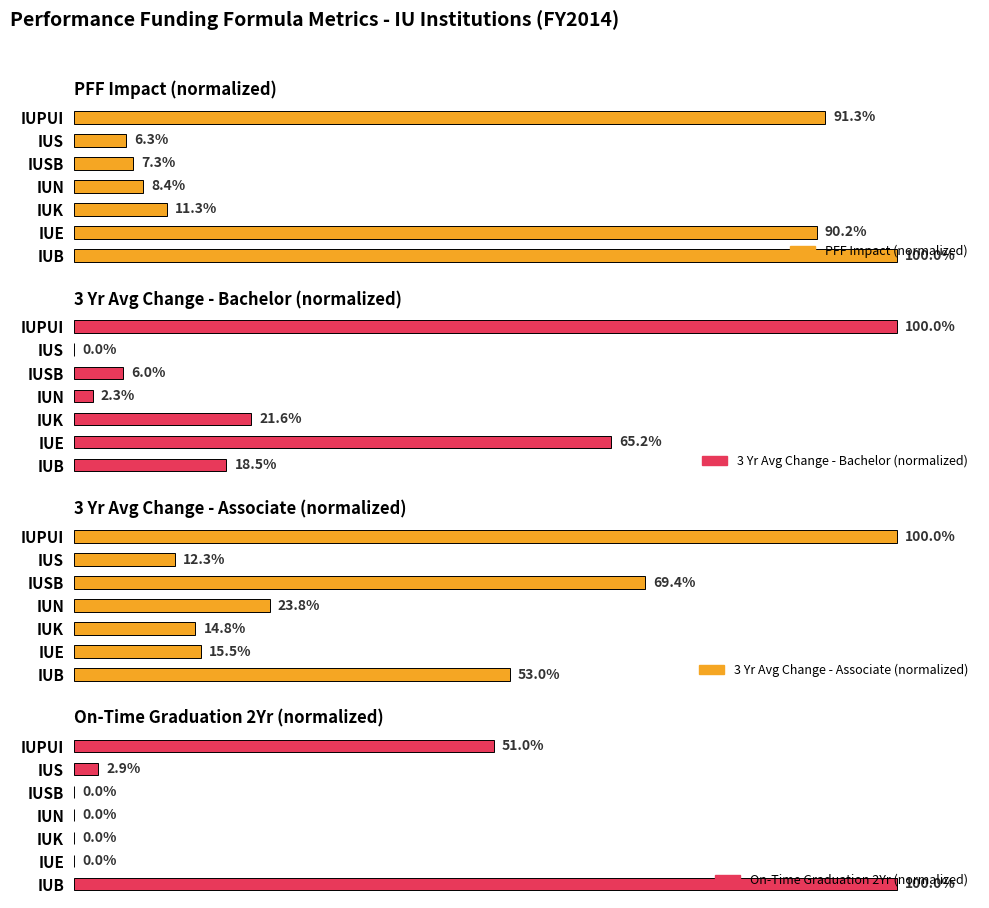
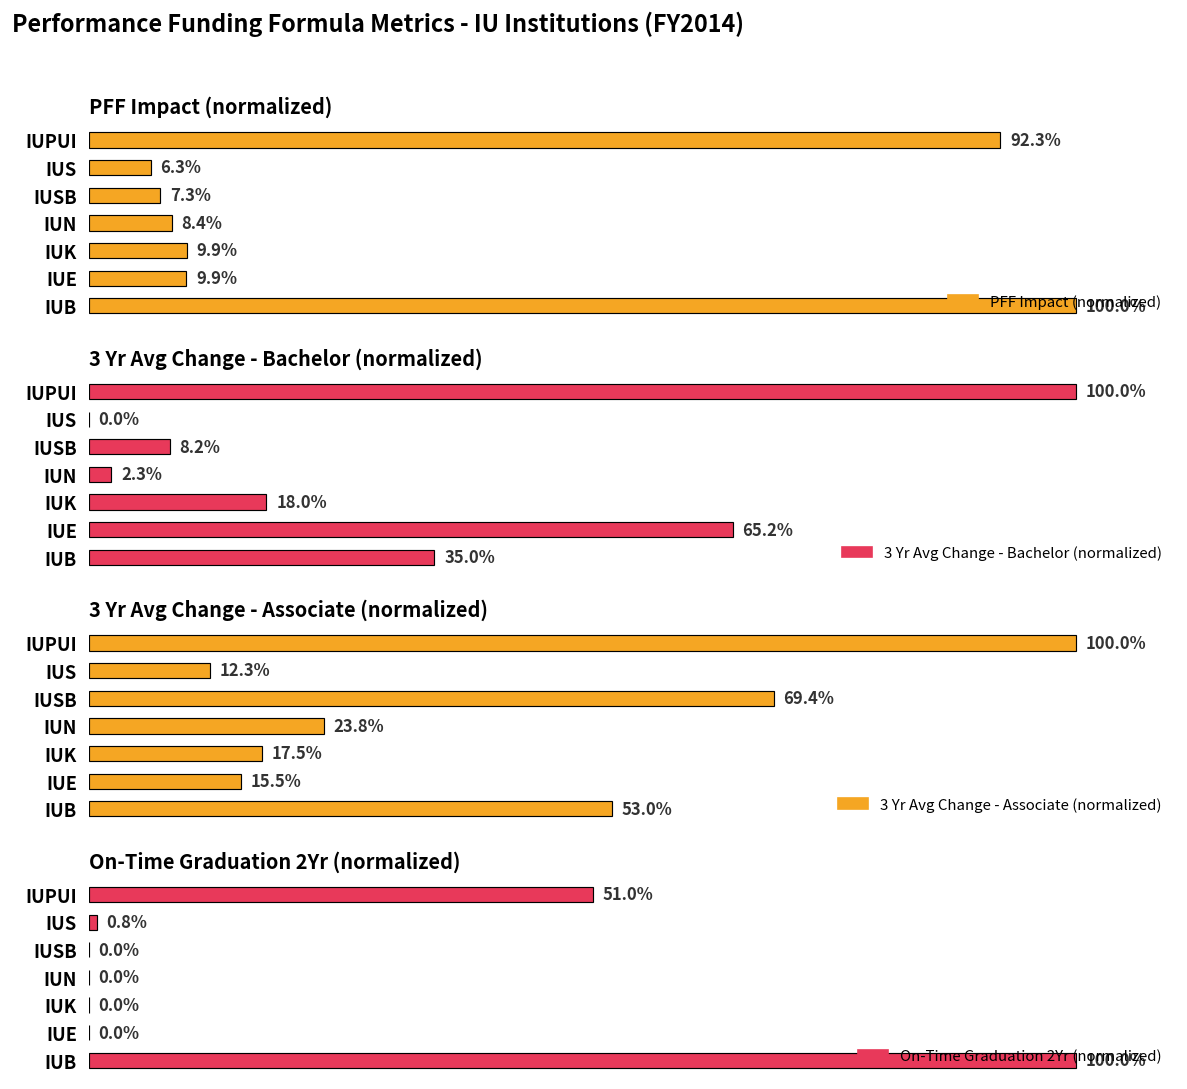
  {
    "PFF Impact (normalized)": {
-     "IUPUI": "91.3%",
+     "IUPUI": "92.3%",
      "IUS": "6.3%",
      "IUSB": "7.3%",
      "IUN": "8.4%",
-     "IUK": "11.3%",
-     "IUE": "90.2%",
+     "IUK": "9.9%",
+     "IUE": "9.9%",
      "IUB": "100.0%"
    },
    "3 Yr Avg Change - Bachelor (normalized)": {
      "IUPUI": "100.0%",
      "IUS": "0.0%",
-     "IUSB": "6.0%",
+     "IUSB": "8.2%",
      "IUN": "2.3%",
-     "IUK": "21.6%",
+     "IUK": "18.0%",
      "IUE": "65.2%",
-     "IUB": "18.5%"
+     "IUB": "35.0%"
    },
    "3 Yr Avg Change - Associate (normalized)": {
      "IUPUI": "100.0%",
      "IUS": "12.3%",
      "IUSB": "69.4%",
      "IUN": "23.8%",
-     "IUK": "14.8%",
+     "IUK": "17.5%",
      "IUE": "15.5%",
      "IUB": "53.0%"
    },
    "On-Time Graduation 2Yr (normalized)": {
      "IUPUI": "51.0%",
-     "IUS": "2.9%",
+     "IUS": "0.8%",
      "IUSB": "0.0%",
      "IUN": "0.0%",
      "IUK": "0.0%",
      "IUE": "0.0%",
      "IUB": "100.0%"
    }
  }
